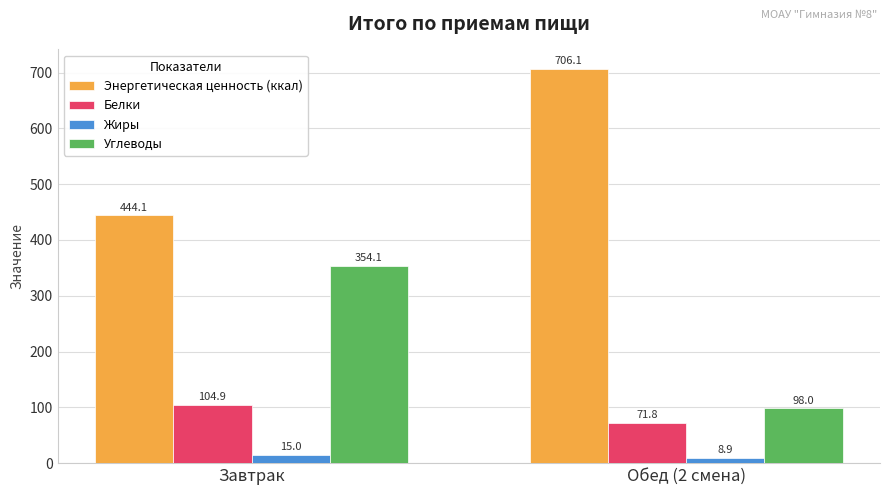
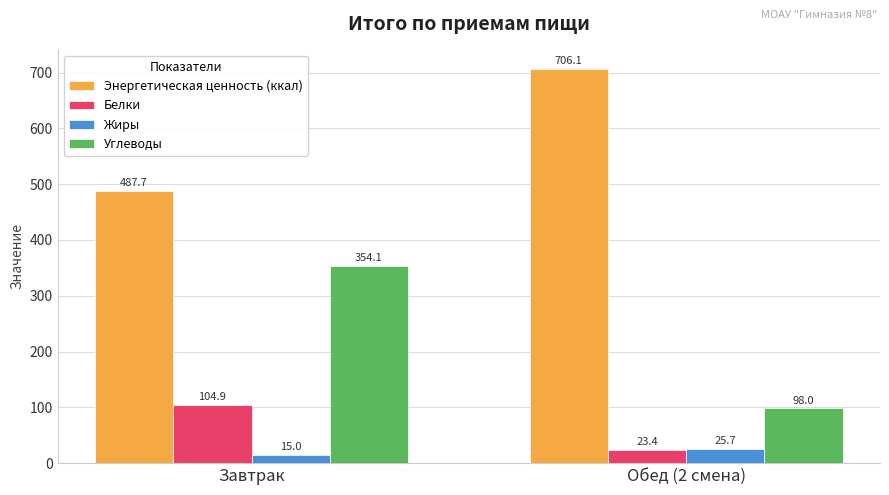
  {
    "Энергетическая ценность (ккал)": {
-     "Завтрак": 444.1,
+     "Завтрак": 487.7,
      "Обед (2 смена)": 706.1
    },
    "Белки": {
      "Завтрак": 104.9,
-     "Обед (2 смена)": 71.8
+     "Обед (2 смена)": 23.4
    },
    "Жиры": {
      "Завтрак": 15.0,
-     "Обед (2 смена)": 8.9
+     "Обед (2 смена)": 25.7
    },
    "Углеводы": {
      "Завтрак": 354.1,
      "Обед (2 смена)": 98.0
    }
  }
